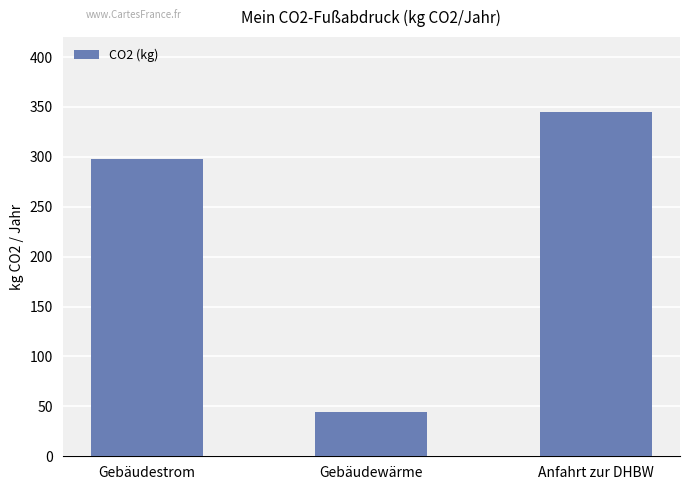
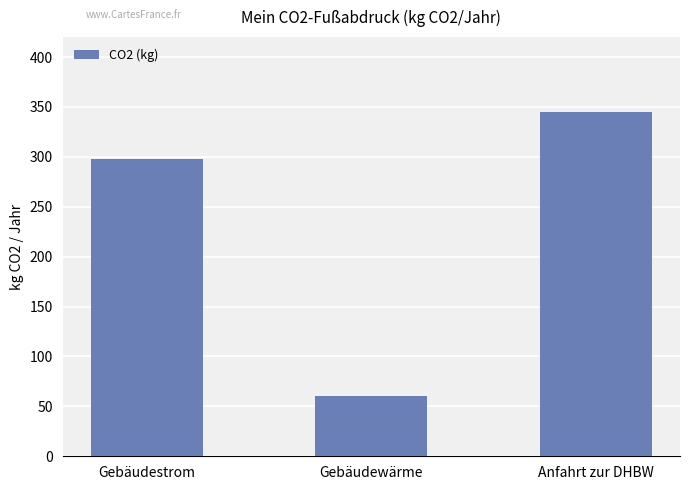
  {
    "Gebäudestrom": 300,
-   "Gebäudewärme": 40,
+   "Gebäudewärme": 60,
    "Anfahrt zur DHBW": 350
  }
